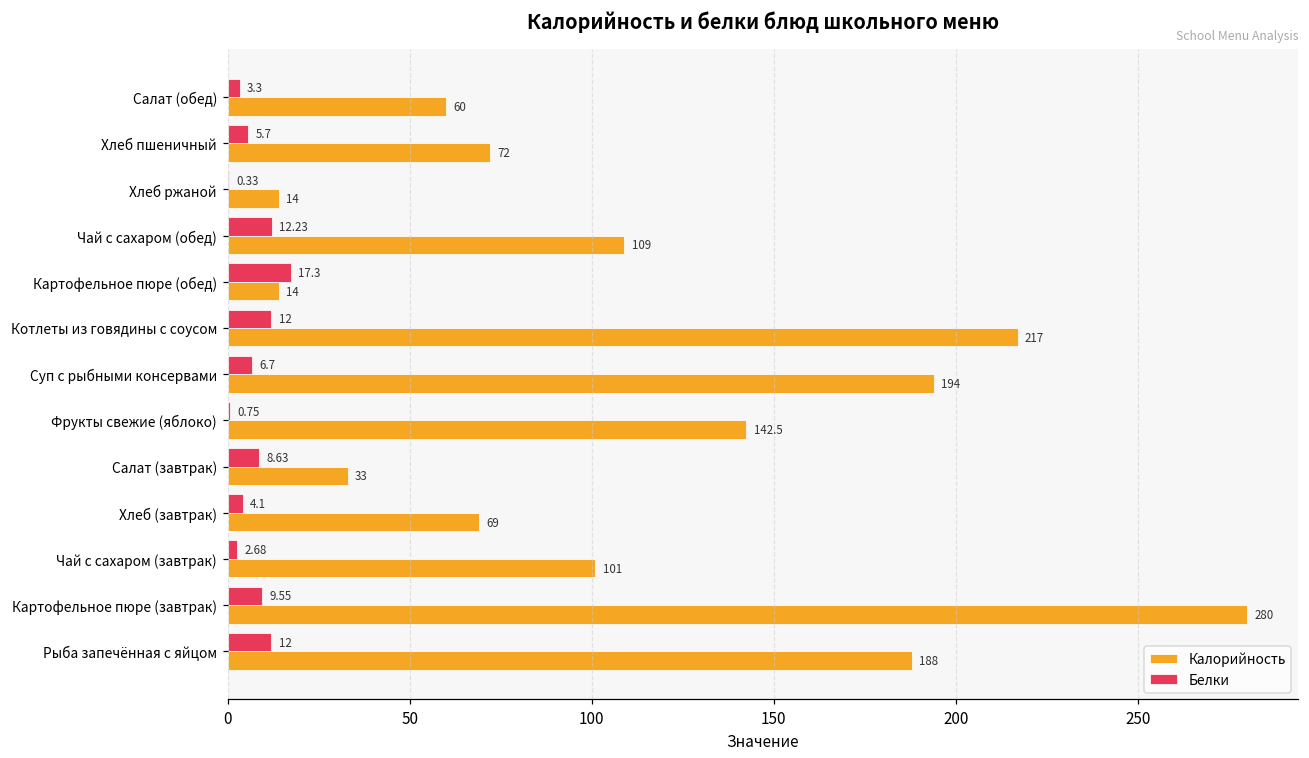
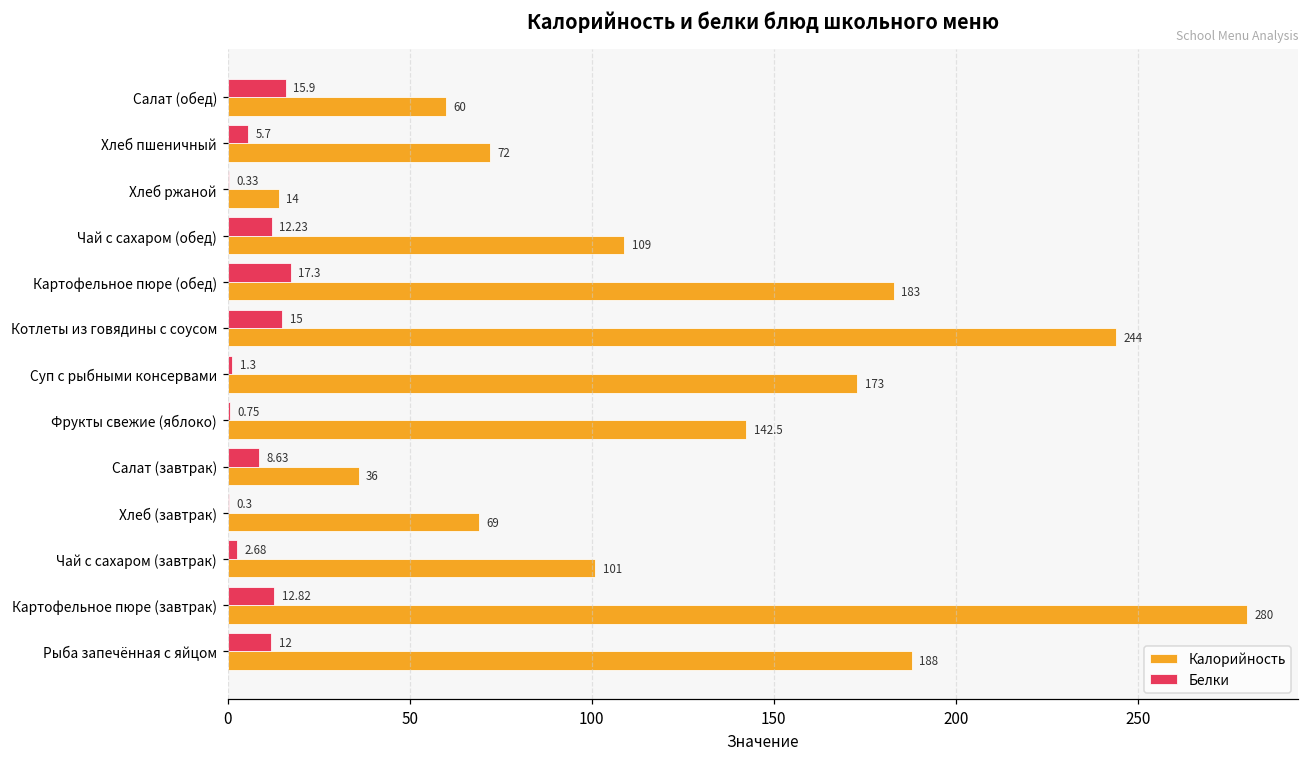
  {
    "Калорийность": {
      "Салат (обед)": 60,
      "Хлеб пшеничный": 72,
      "Хлеб ржаной": 14,
      "Чай с сахаром (обед)": 109,
-     "Картофельное пюре (обед)": 14,
-     "Котлеты из говядины с соусом": 217,
-     "Суп с рыбными консервами": 194,
+     "Картофельное пюре (обед)": 183,
+     "Котлеты из говядины с соусом": 244,
+     "Суп с рыбными консервами": 173,
      "Фрукты свежие (яблоко)": 142.5,
-     "Салат (завтрак)": 33,
+     "Салат (завтрак)": 36,
      "Хлеб (завтрак)": 69,
      "Чай с сахаром (завтрак)": 101,
      "Картофельное пюре (завтрак)": 280,
      "Рыба запечённая с яйцом": 188
    },
    "Белки": {
-     "Салат (обед)": 3.3,
+     "Салат (обед)": 15.9,
      "Хлеб пшеничный": 5.7,
      "Хлеб ржаной": 0.33,
      "Чай с сахаром (обед)": 12.23,
      "Картофельное пюре (обед)": 17.3,
-     "Котлеты из говядины с соусом": 12,
-     "Суп с рыбными консервами": 6.7,
+     "Котлеты из говядины с соусом": 15,
+     "Суп с рыбными консервами": 1.3,
      "Фрукты свежие (яблоко)": 0.75,
      "Салат (завтрак)": 8.63,
-     "Хлеб (завтрак)": 4.1,
+     "Хлеб (завтрак)": 0.3,
      "Чай с сахаром (завтрак)": 2.68,
-     "Картофельное пюре (завтрак)": 9.55,
+     "Картофельное пюре (завтрак)": 12.82,
      "Рыба запечённая с яйцом": 12
    }
  }
